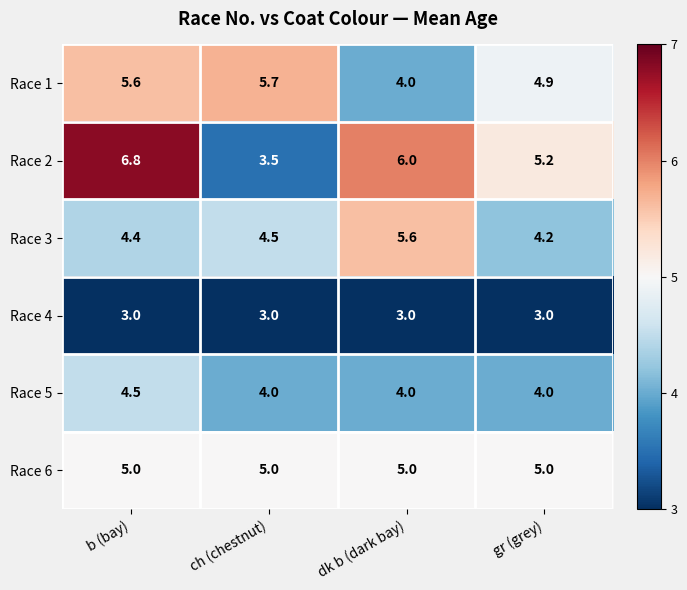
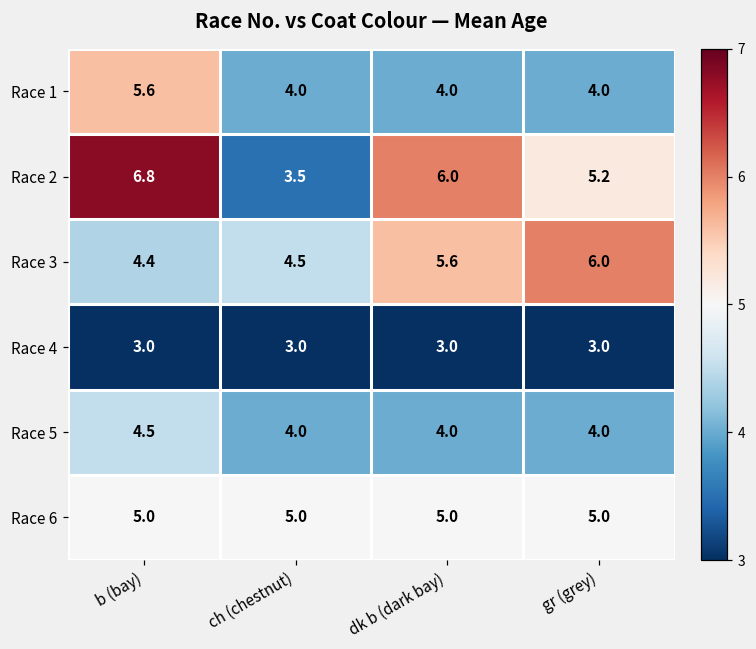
  {
    "Race 1": {
      "b (bay)": 5.6,
-     "ch (chestnut)": 5.7,
+     "ch (chestnut)": 4.0,
      "dk b (dark bay)": 4.0,
-     "gr (grey)": 4.9
+     "gr (grey)": 4.0
    },
    "Race 2": {
      "b (bay)": 6.8,
      "ch (chestnut)": 3.5,
      "dk b (dark bay)": 6.0,
      "gr (grey)": 5.2
    },
    "Race 3": {
      "b (bay)": 4.4,
      "ch (chestnut)": 4.5,
      "dk b (dark bay)": 5.6,
-     "gr (grey)": 4.2
+     "gr (grey)": 6.0
    },
    "Race 4": {
      "b (bay)": 3.0,
      "ch (chestnut)": 3.0,
      "dk b (dark bay)": 3.0,
      "gr (grey)": 3.0
    },
    "Race 5": {
      "b (bay)": 4.5,
      "ch (chestnut)": 4.0,
      "dk b (dark bay)": 4.0,
      "gr (grey)": 4.0
    },
    "Race 6": {
      "b (bay)": 5.0,
      "ch (chestnut)": 5.0,
      "dk b (dark bay)": 5.0,
      "gr (grey)": 5.0
    }
  }
